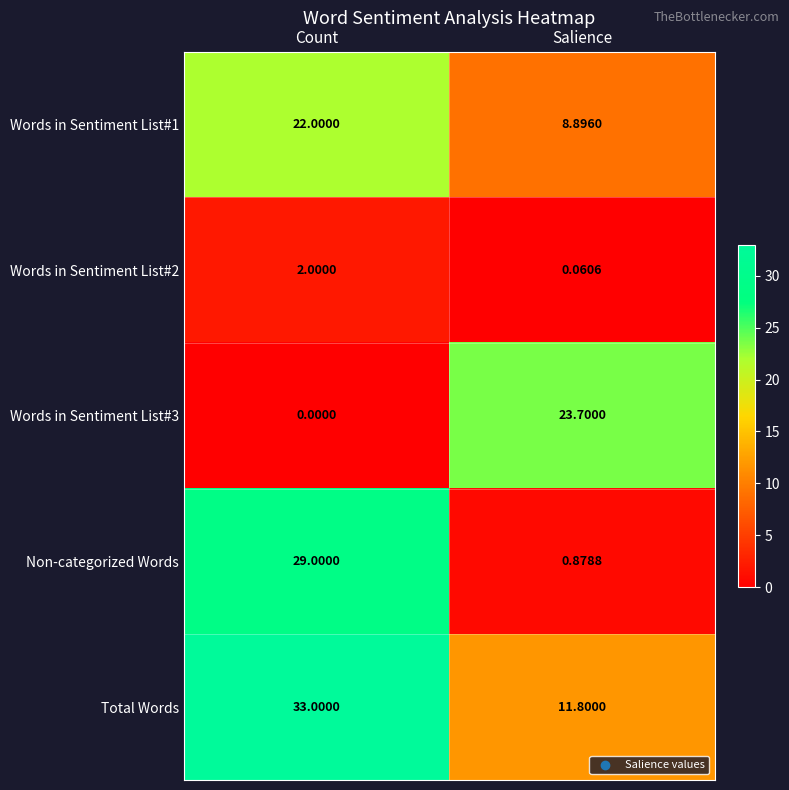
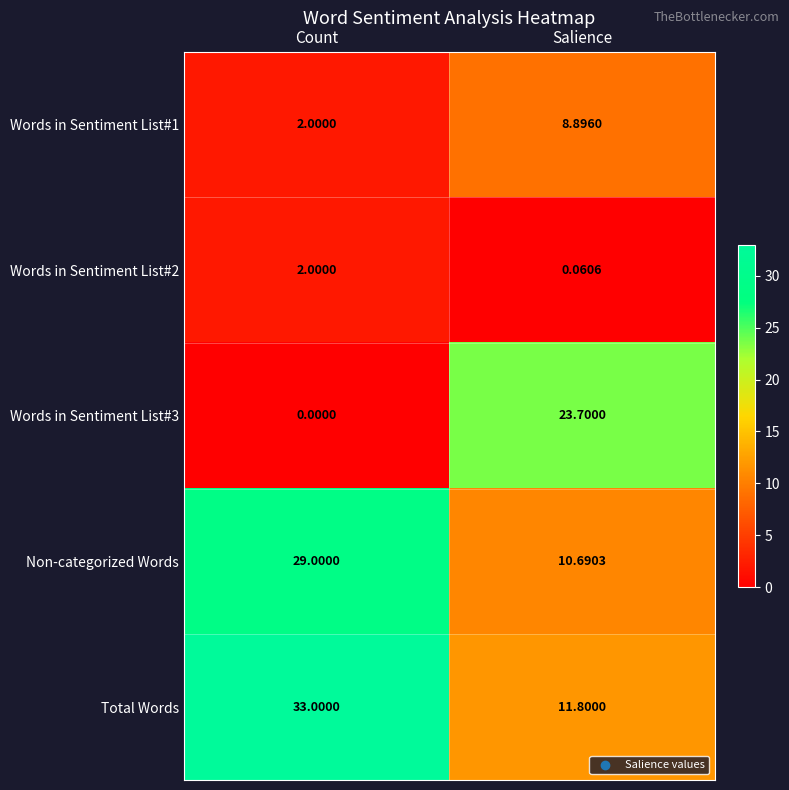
  {
    "Words in Sentiment List#1": {
-     "Count": 22.0000,
+     "Count": 2.0000,
      "Salience": 8.8960
    },
    "Words in Sentiment List#2": {
      "Count": 2.0000,
      "Salience": 0.0606
    },
    "Words in Sentiment List#3": {
      "Count": 0.0000,
      "Salience": 23.7000
    },
    "Non-categorized Words": {
      "Count": 29.0000,
-     "Salience": 0.8788
+     "Salience": 10.6903
    },
    "Total Words": {
      "Count": 33.0000,
      "Salience": 11.8000
    }
  }
